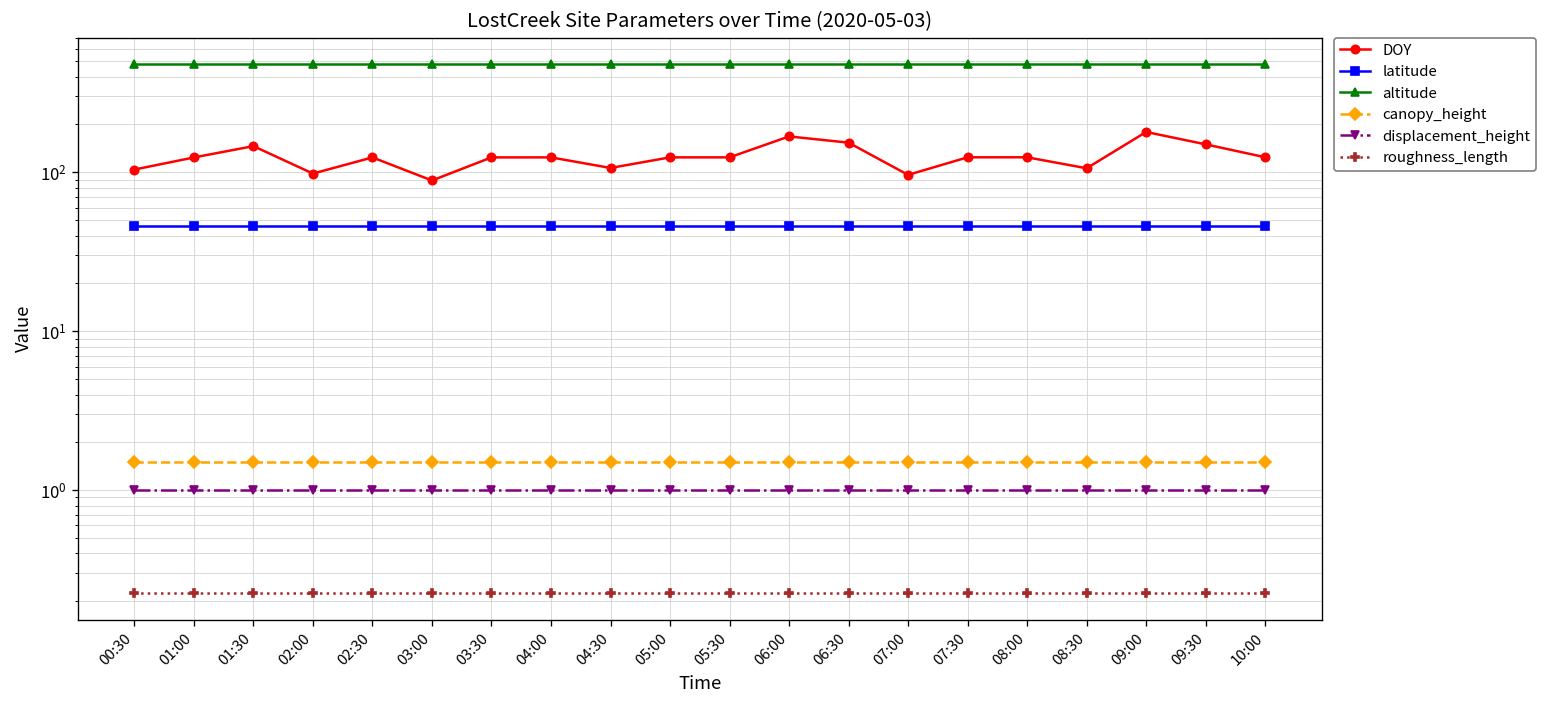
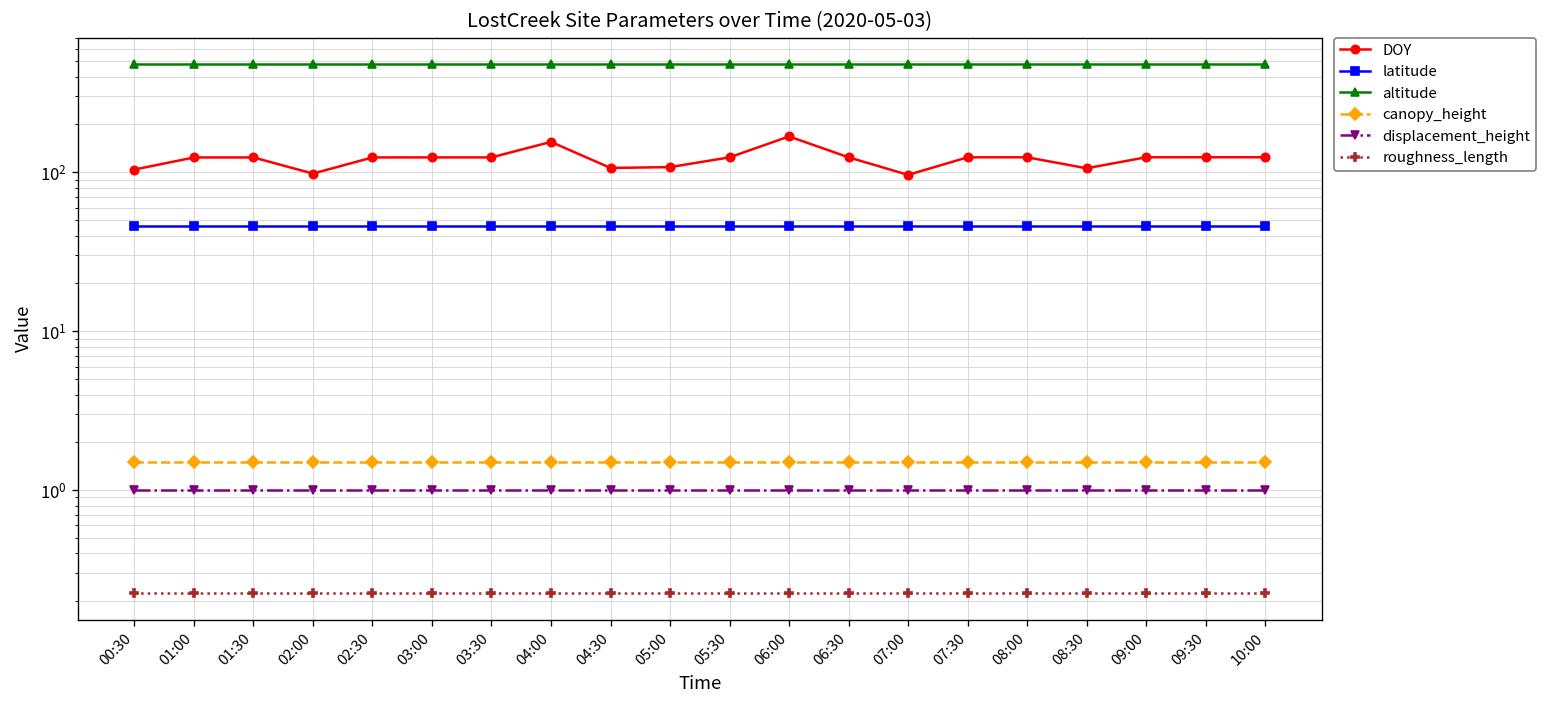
  {
    "DOY": {
      "00:30": 100,
      "01:00": 120,
-     "01:30": 150,
+     "01:30": 120,
      "02:00": 100,
      "02:30": 120,
-     "03:00": 90,
+     "03:00": 120,
      "03:30": 120,
-     "04:00": 120,
+     "04:00": 160,
      "04:30": 110,
-     "05:00": 120,
+     "05:00": 110,
      "05:30": 120,
      "06:00": 170,
-     "06:30": 150,
+     "06:30": 120,
      "07:00": 100,
      "07:30": 120,
      "08:00": 120,
      "08:30": 110,
-     "09:00": 180,
-     "09:30": 150,
+     "09:00": 120,
+     "09:30": 120,
      "10:00": 120
    },
    "latitude": {
      "00:30": 46,
      "01:00": 46,
      "01:30": 46,
      "02:00": 46,
      "02:30": 46,
      "03:00": 46,
      "03:30": 46,
      "04:00": 46,
      "04:30": 46,
      "05:00": 46,
      "05:30": 46,
      "06:00": 46,
      "06:30": 46,
      "07:00": 46,
      "07:30": 46,
      "08:00": 46,
      "08:30": 46,
      "09:00": 46,
      "09:30": 46,
      "10:00": 46
    },
    "altitude": {
      "00:30": 480,
      "01:00": 480,
      "01:30": 480,
      "02:00": 480,
      "02:30": 480,
      "03:00": 480,
      "03:30": 480,
      "04:00": 480,
      "04:30": 480,
      "05:00": 480,
      "05:30": 480,
      "06:00": 480,
      "06:30": 480,
      "07:00": 480,
      "07:30": 480,
      "08:00": 480,
      "08:30": 480,
      "09:00": 480,
      "09:30": 480,
      "10:00": 480
    },
    "canopy_height": {
      "00:30": 1.5,
      "01:00": 1.5,
      "01:30": 1.5,
      "02:00": 1.5,
      "02:30": 1.5,
      "03:00": 1.5,
      "03:30": 1.5,
      "04:00": 1.5,
      "04:30": 1.5,
      "05:00": 1.5,
      "05:30": 1.5,
      "06:00": 1.5,
      "06:30": 1.5,
      "07:00": 1.5,
      "07:30": 1.5,
      "08:00": 1.5,
      "08:30": 1.5,
      "09:00": 1.5,
      "09:30": 1.5,
      "10:00": 1.5
    },
    "displacement_height": {
      "00:30": 1,
      "01:00": 1,
      "01:30": 1,
      "02:00": 1,
      "02:30": 1,
      "03:00": 1,
      "03:30": 1,
      "04:00": 1,
      "04:30": 1,
      "05:00": 1,
      "05:30": 1,
      "06:00": 1,
      "06:30": 1,
      "07:00": 1,
      "07:30": 1,
      "08:00": 1,
      "08:30": 1,
      "09:00": 1,
      "09:30": 1,
      "10:00": 1
    },
    "roughness_length": {
      "00:30": 0.23,
      "01:00": 0.23,
      "01:30": 0.23,
      "02:00": 0.23,
      "02:30": 0.23,
      "03:00": 0.23,
      "03:30": 0.23,
      "04:00": 0.23,
      "04:30": 0.23,
      "05:00": 0.23,
      "05:30": 0.23,
      "06:00": 0.23,
      "06:30": 0.23,
      "07:00": 0.23,
      "07:30": 0.23,
      "08:00": 0.23,
      "08:30": 0.23,
      "09:00": 0.23,
      "09:30": 0.23,
      "10:00": 0.23
    }
  }
